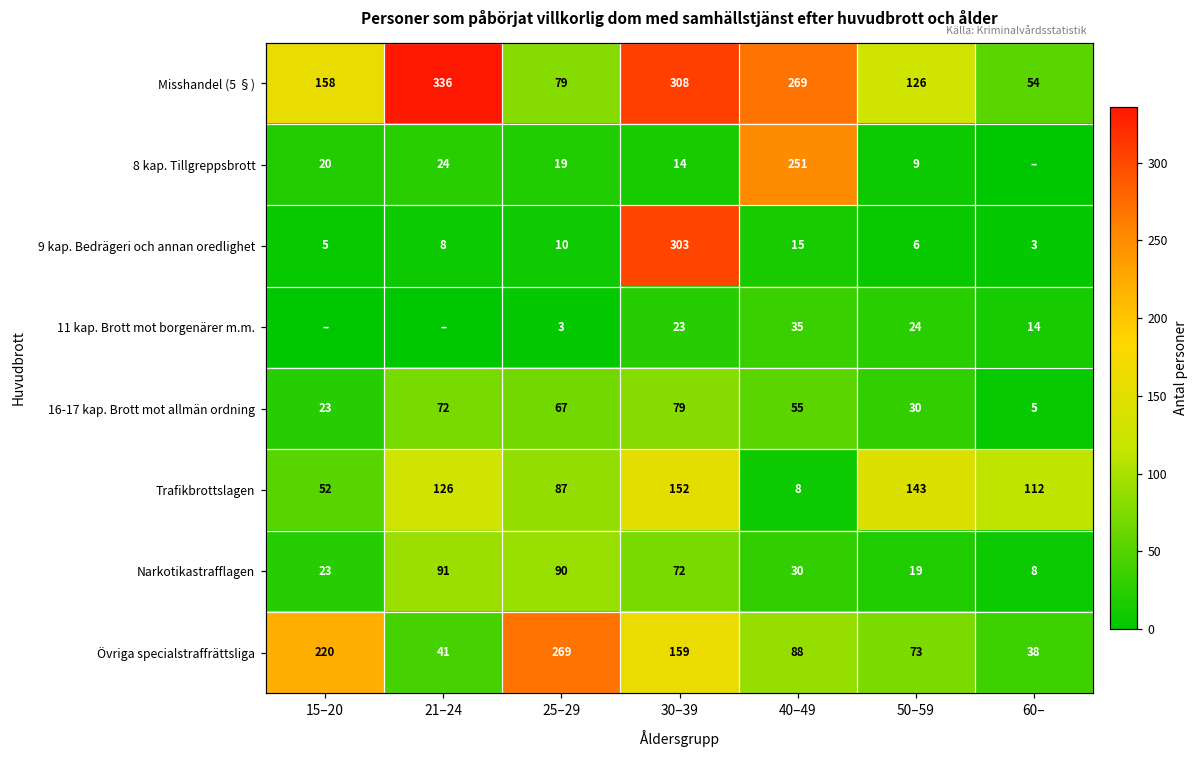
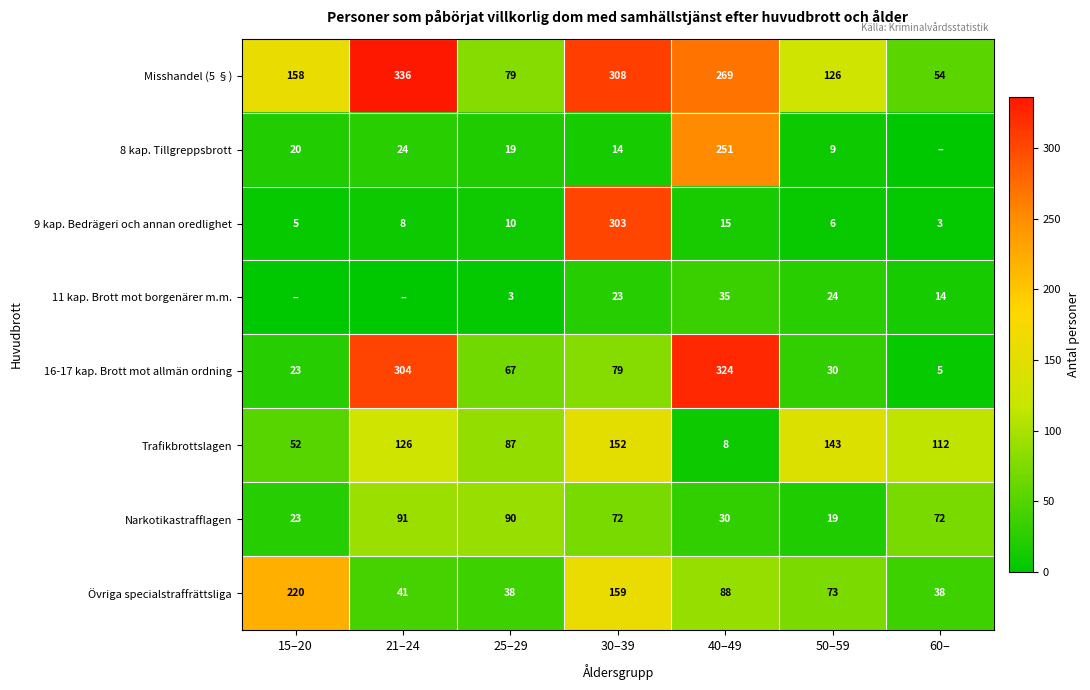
  {
    "Misshandel (5 §)": {
      "15–20": 158,
      "21–24": 336,
      "25–29": 79,
      "30–39": 308,
      "40–49": 269,
      "50–59": 126,
      "60–": 54
    },
    "8 kap. Tillgreppsbrott": {
      "15–20": 20,
      "21–24": 24,
      "25–29": 19,
      "30–39": 14,
      "40–49": 251,
      "50–59": 9
    },
    "9 kap. Bedrägeri och annan oredlighet": {
      "15–20": 5,
      "21–24": 8,
      "25–29": 10,
      "30–39": 303,
      "40–49": 15,
      "50–59": 6,
      "60–": 3
    },
    "11 kap. Brott mot borgenärer m.m.": {
      "25–29": 3,
      "30–39": 23,
      "40–49": 35,
      "50–59": 24,
      "60–": 14
    },
    "16-17 kap. Brott mot allmän ordning": {
      "15–20": 23,
-     "21–24": 72,
+     "21–24": 304,
      "25–29": 67,
      "30–39": 79,
-     "40–49": 55,
+     "40–49": 324,
      "50–59": 30,
      "60–": 5
    },
    "Trafikbrottslagen": {
      "15–20": 52,
      "21–24": 126,
      "25–29": 87,
      "30–39": 152,
      "40–49": 8,
      "50–59": 143,
      "60–": 112
    },
    "Narkotikastrafflagen": {
      "15–20": 23,
      "21–24": 91,
      "25–29": 90,
      "30–39": 72,
      "40–49": 30,
      "50–59": 19,
-     "60–": 8
+     "60–": 72
    },
    "Övriga specialstraffrättsliga": {
      "15–20": 220,
      "21–24": 41,
-     "25–29": 269,
+     "25–29": 38,
      "30–39": 159,
      "40–49": 88,
      "50–59": 73,
      "60–": 38
    }
  }
